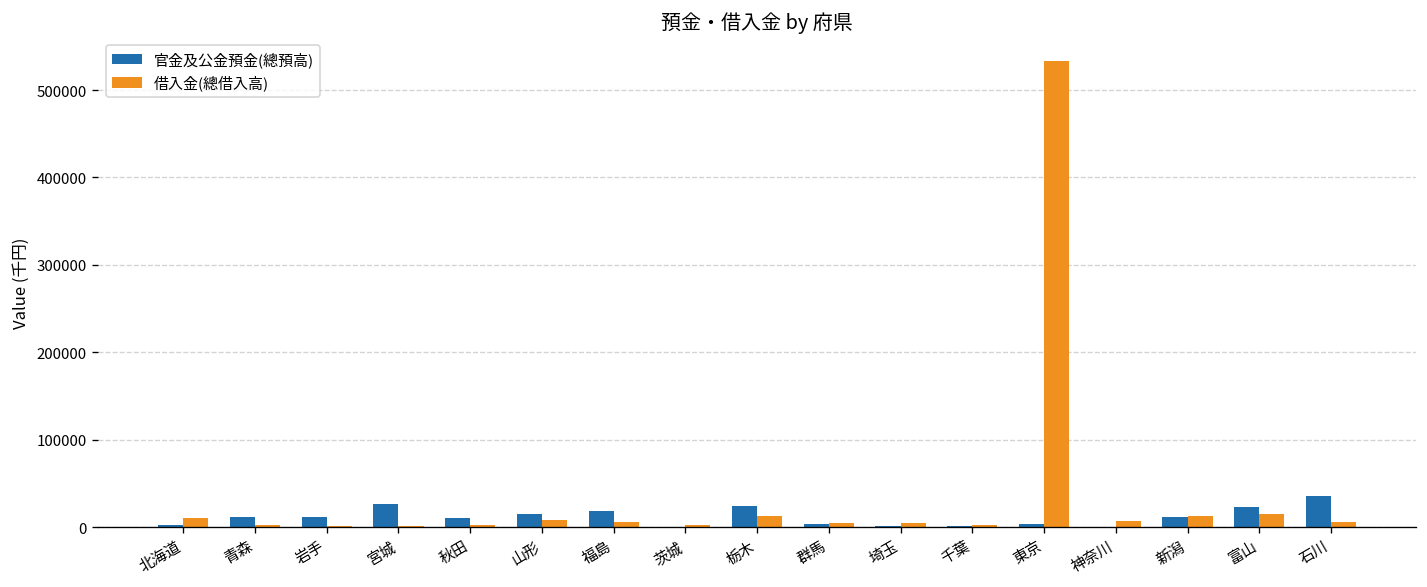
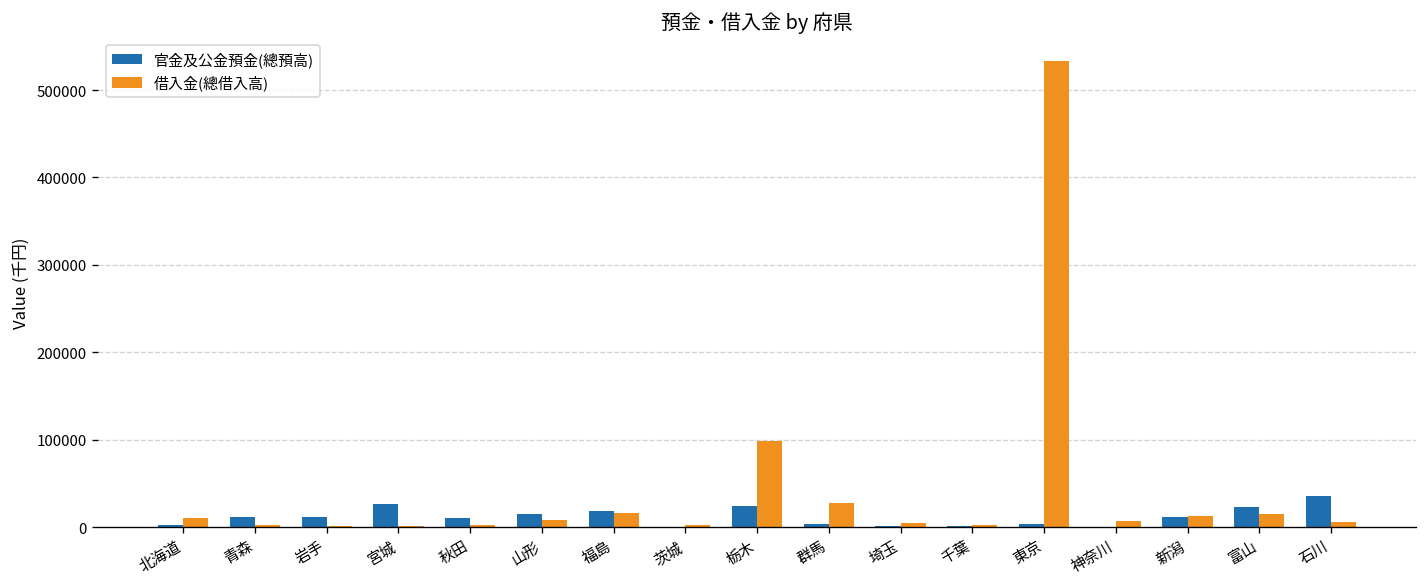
  {
    "官金及公金預金(總預高)": {
      "青森": 10000,
      "岩手": 10000,
      "宮城": 30000,
      "秋田": 10000,
      "山形": 10000,
      "福島": 20000,
      "栃木": 20000,
      "東京": 0,
      "新潟": 10000,
      "富山": 20000,
      "石川": 40000
    },
    "借入金(總借入高)": {
      "北海道": 10000,
      "山形": 10000,
-     "福島": 10000,
-     "栃木": 10000,
-     "群馬": 0,
+     "福島": 20000,
+     "栃木": 100000,
+     "群馬": 30000,
      "埼玉": 10000,
      "東京": 530000,
      "神奈川": 10000,
      "新潟": 10000,
      "富山": 20000,
      "石川": 10000
    }
  }
